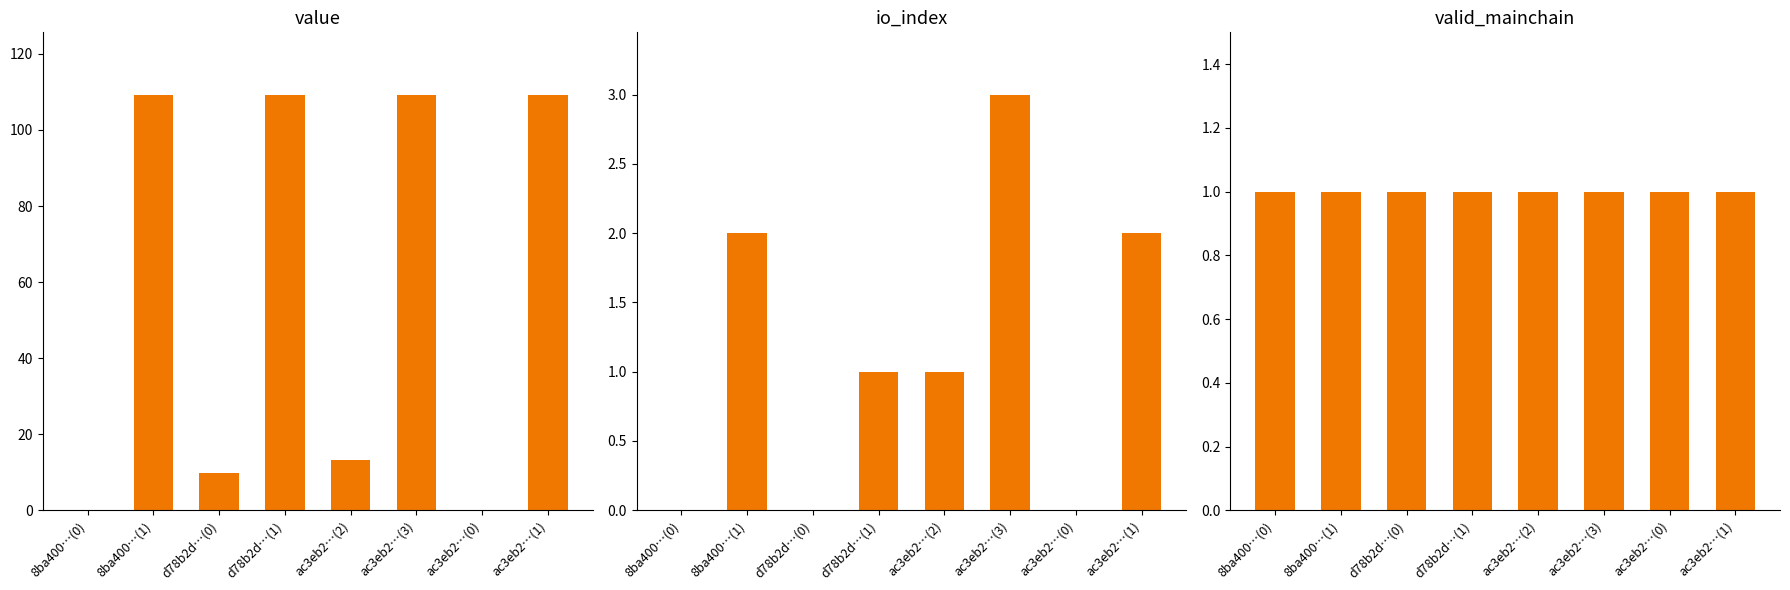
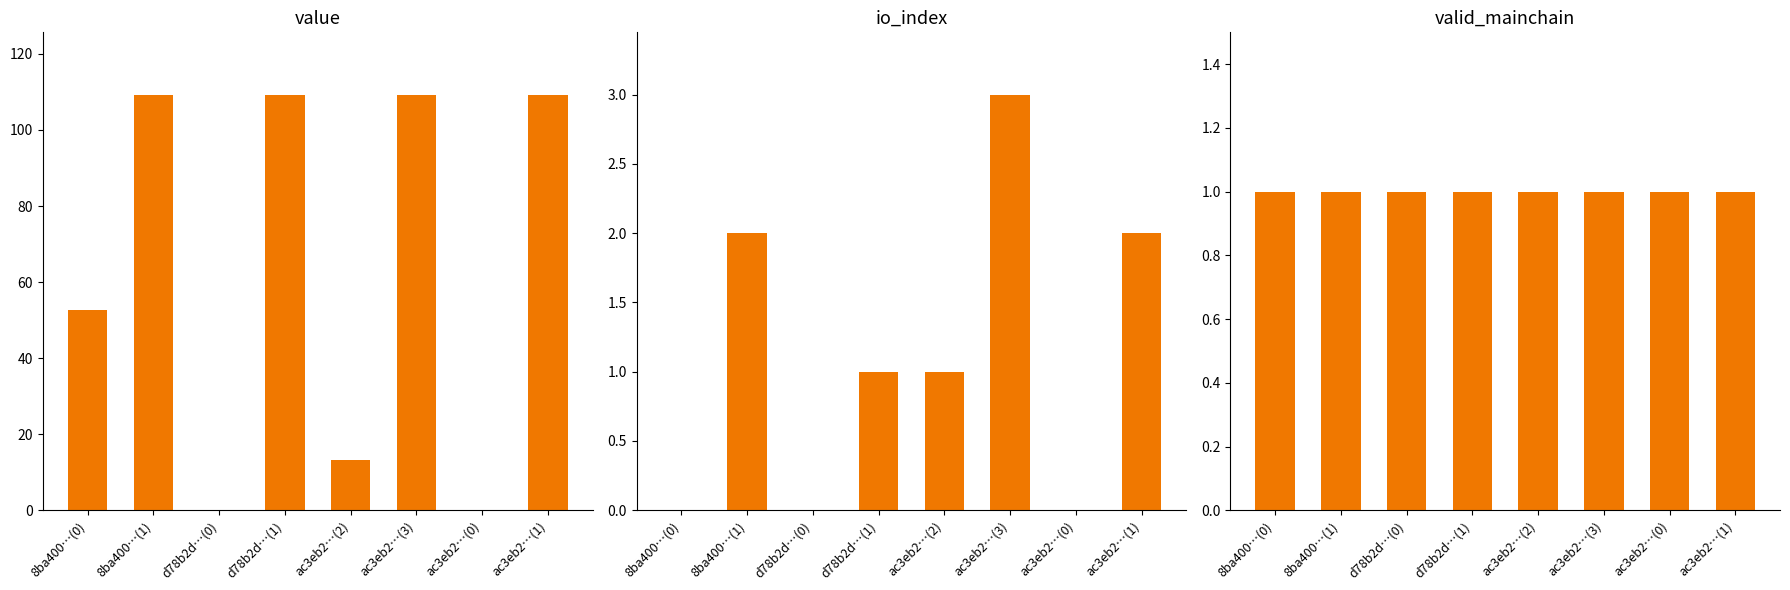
  {
    "value": {
-     "8ba400…(0)": 0,
+     "8ba400…(0)": 53,
      "8ba400…(1)": 109,
-     "d78b2d…(0)": 10,
+     "d78b2d…(0)": 0,
      "d78b2d…(1)": 109,
      "ac3eb2…(2)": 13,
      "ac3eb2…(3)": 109,
      "ac3eb2…(1)": 109
    },
    "io_index": {
      "8ba400…(0)": 0.00,
      "8ba400…(1)": 2.00,
      "d78b2d…(0)": 0.00,
      "d78b2d…(1)": 1.00,
      "ac3eb2…(2)": 1.00,
      "ac3eb2…(3)": 3.00,
      "ac3eb2…(0)": 0.00,
      "ac3eb2…(1)": 2.00
    },
    "valid_mainchain": {
      "8ba400…(0)": 1.00,
      "8ba400…(1)": 1.00,
      "d78b2d…(0)": 1.00,
      "d78b2d…(1)": 1.00,
      "ac3eb2…(2)": 1.00,
      "ac3eb2…(3)": 1.00,
      "ac3eb2…(0)": 1.00,
      "ac3eb2…(1)": 1.00
    }
  }
